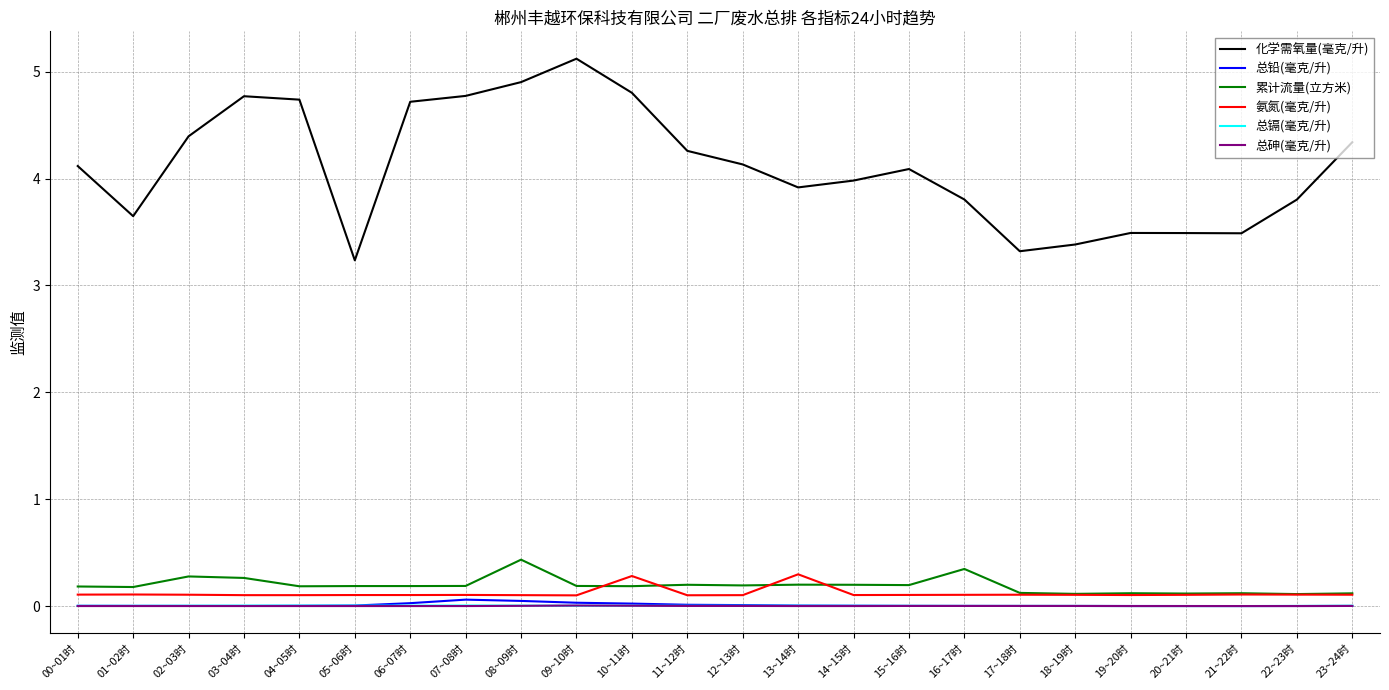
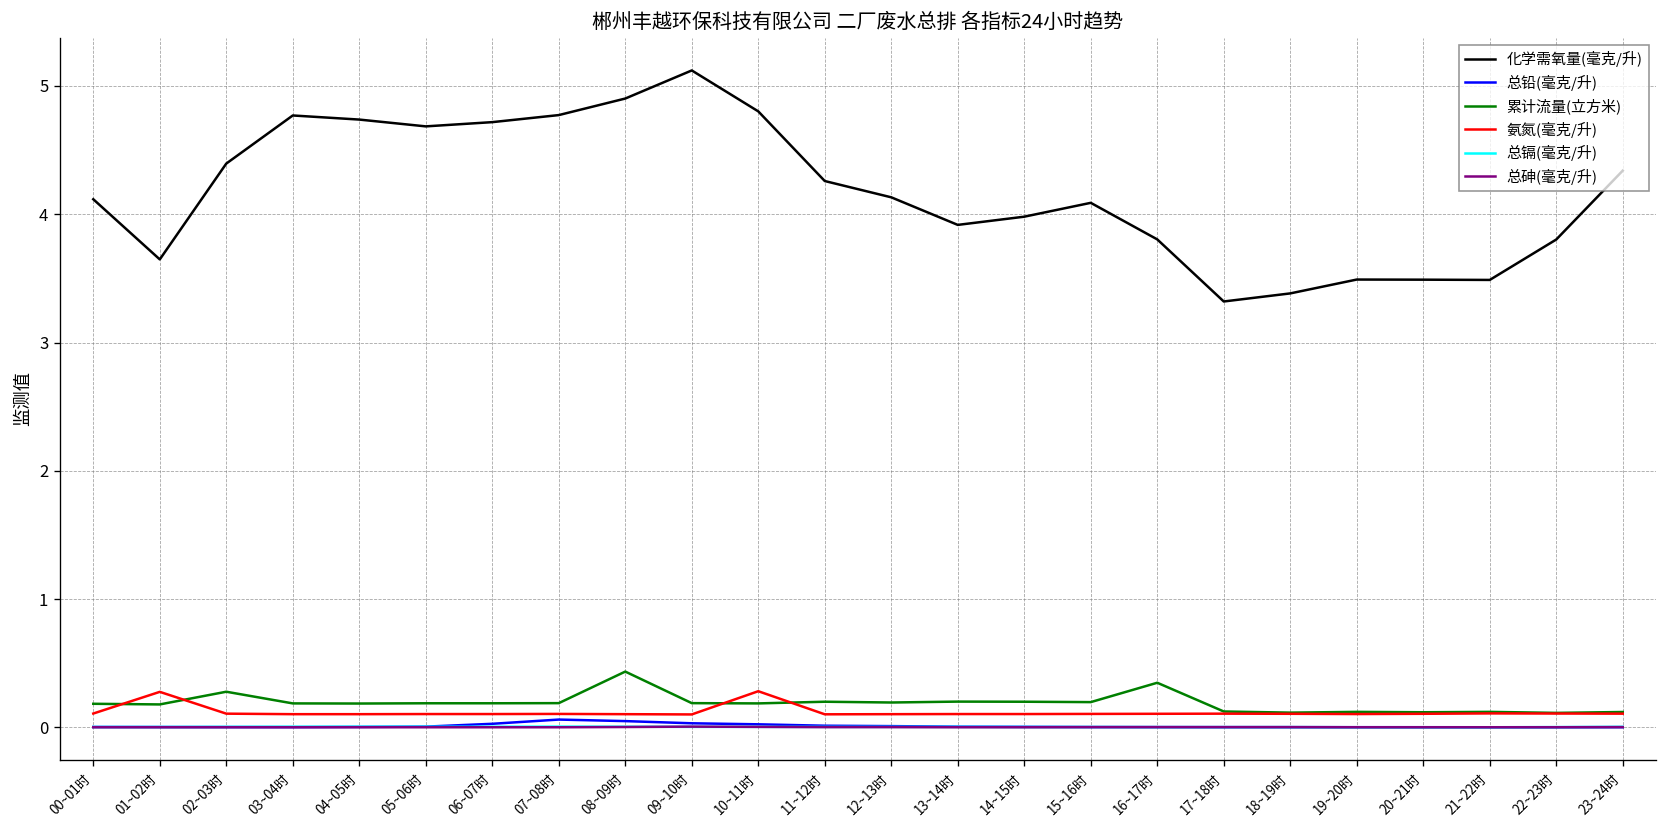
  {
    "化学需氧量(毫克/升)": {
      "00~01时": 4.12,
      "01~02时": 3.65,
      "02~03时": 4.40,
      "03~04时": 4.77,
      "04~05时": 4.74,
-     "05~06时": 3.24,
+     "05~06时": 4.69,
      "06~07时": 4.72,
      "07~08时": 4.77,
      "08~09时": 4.90,
      "09~10时": 5.12,
      "10~11时": 4.80,
      "11~12时": 4.26,
      "12~13时": 4.13,
      "13~14时": 3.92,
      "14~15时": 3.98,
      "15~16时": 4.09,
      "16~17时": 3.80,
      "17~18时": 3.32,
      "18~19时": 3.38,
      "19~20时": 3.49,
      "20~21时": 3.49,
      "21~22时": 3.49,
      "22~23时": 3.80
    },
    "总铅(毫克/升)": {
      "07~08时": 0.06,
      "08~09时": 0.05,
      "09~10时": 0.03
    },
    "累计流量(立方米)": {
      "00~01时": 0.18,
      "01~02时": 0.18,
      "02~03时": 0.28,
-     "03~04时": 0.26,
+     "03~04时": 0.19,
      "04~05时": 0.19,
      "05~06时": 0.19,
      "06~07时": 0.19,
      "07~08时": 0.19,
      "08~09时": 0.44,
      "09~10时": 0.19,
      "10~11时": 0.19,
      "11~12时": 0.20,
      "12~13时": 0.19,
      "13~14时": 0.20,
      "14~15时": 0.20,
      "15~16时": 0.20,
      "16~17时": 0.35
    },
    "氨氮(毫克/升)": {
      "00~01时": 0.11,
-     "01~02时": 0.11,
+     "01~02时": 0.28,
      "02~03时": 0.11,
      "03~04时": 0.10,
      "04~05时": 0.10,
      "05~06时": 0.10,
      "06~07时": 0.10,
      "07~08时": 0.11,
      "08~09时": 0.10,
      "09~10时": 0.10,
      "10~11时": 0.28,
      "11~12时": 0.10,
      "12~13时": 0.10,
-     "13~14时": 0.30,
+     "13~14时": 0.10,
      "14~15时": 0.10,
      "15~16时": 0.11,
      "16~17时": 0.11
    },
    "总砷(毫克/升)": {
      "06~07时": 0.00
    }
  }
